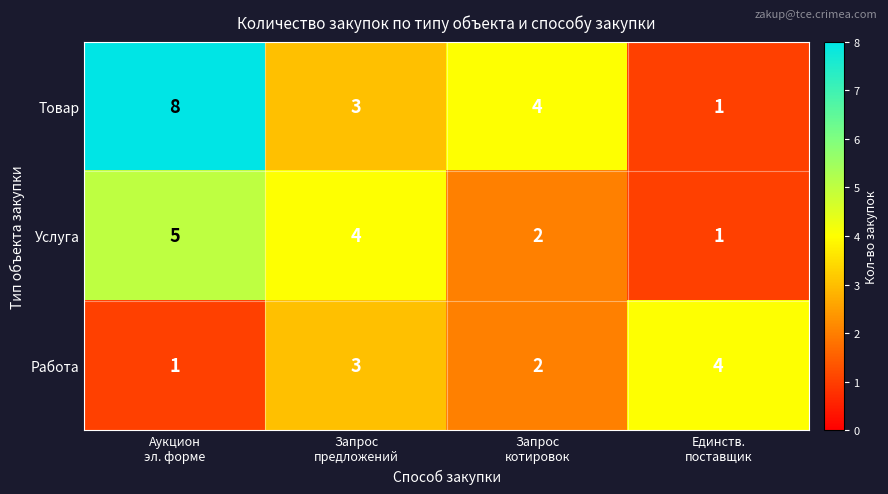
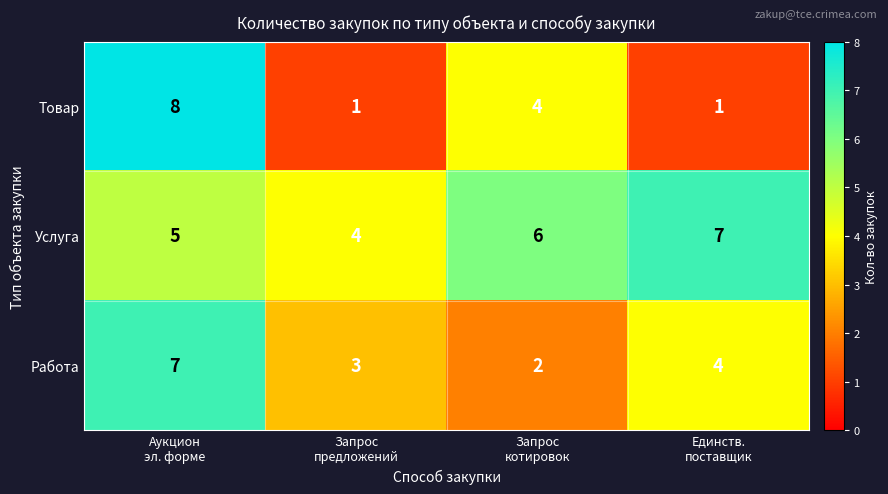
  {
    "Товар": {
      "Аукцион эл. форме": 8,
-     "Запрос предложений": 3,
+     "Запрос предложений": 1,
      "Запрос котировок": 4,
      "Единств. поставщик": 1
    },
    "Услуга": {
      "Аукцион эл. форме": 5,
      "Запрос предложений": 4,
-     "Запрос котировок": 2,
-     "Единств. поставщик": 1
+     "Запрос котировок": 6,
+     "Единств. поставщик": 7
    },
    "Работа": {
-     "Аукцион эл. форме": 1,
+     "Аукцион эл. форме": 7,
      "Запрос предложений": 3,
      "Запрос котировок": 2,
      "Единств. поставщик": 4
    }
  }
